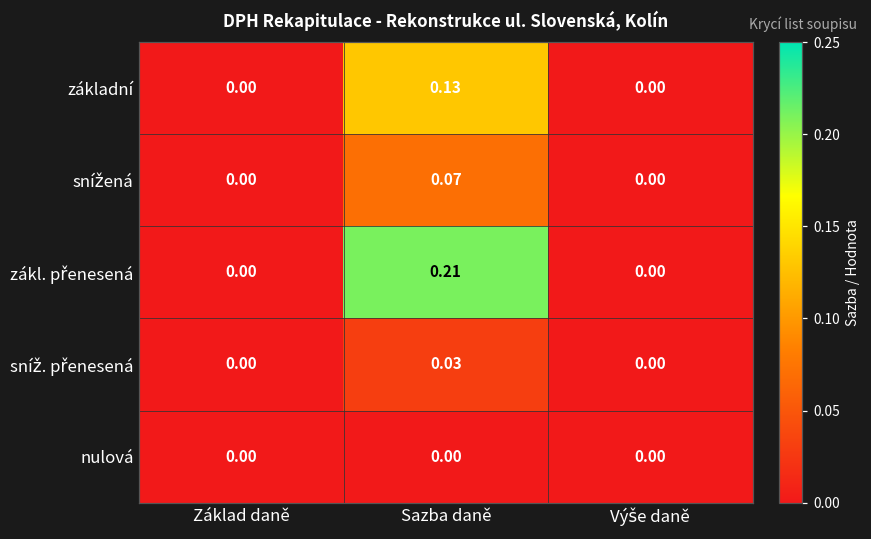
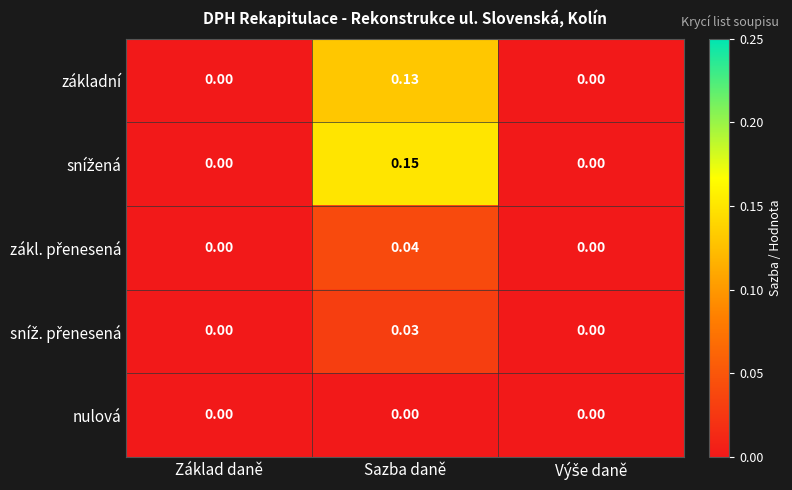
  {
    "základní": {
      "Základ daně": 0.00,
      "Sazba daně": 0.13,
      "Výše daně": 0.00
    },
    "snížená": {
      "Základ daně": 0.00,
-     "Sazba daně": 0.07,
+     "Sazba daně": 0.15,
      "Výše daně": 0.00
    },
    "zákl. přenesená": {
      "Základ daně": 0.00,
-     "Sazba daně": 0.21,
+     "Sazba daně": 0.04,
      "Výše daně": 0.00
    },
    "sníž. přenesená": {
      "Základ daně": 0.00,
      "Sazba daně": 0.03,
      "Výše daně": 0.00
    },
    "nulová": {
      "Základ daně": 0.00,
      "Sazba daně": 0.00,
      "Výše daně": 0.00
    }
  }
